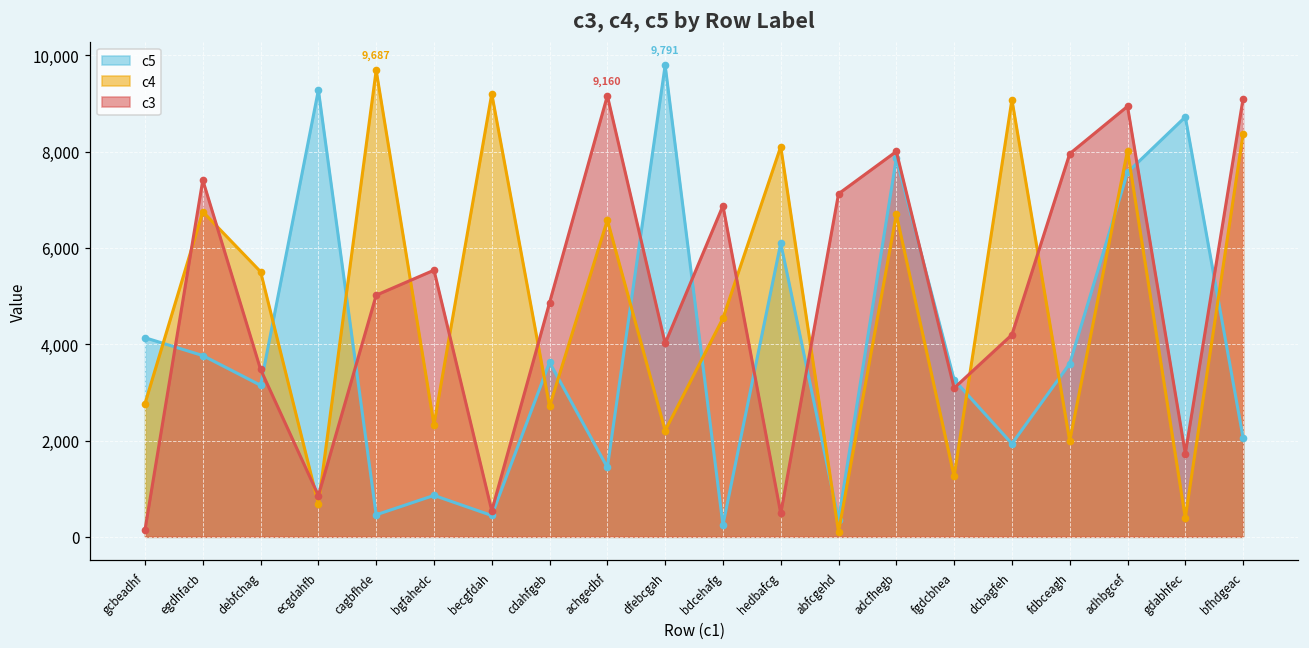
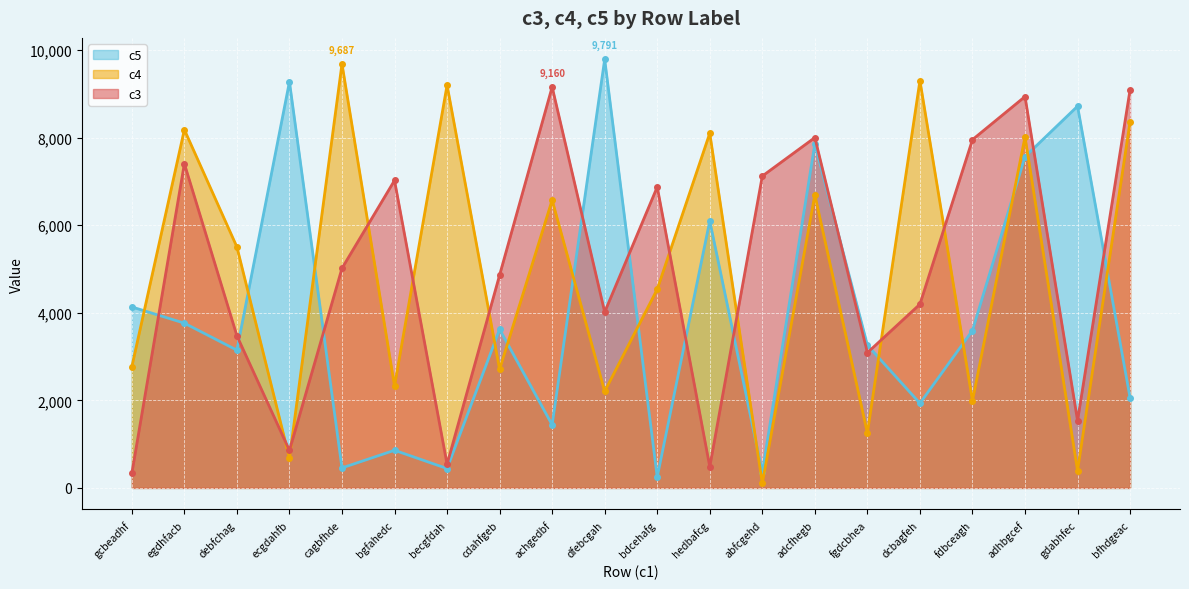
  {
    "c5": {
      "dfebcgah": "9,791"
    },
    "c4": {
      "gcbeadhf": "2,800",
-     "egdhfacb": "6,800",
+     "egdhfacb": "8,200",
      "debfchag": "5,500",
      "ecgdahfb": "700",
      "bgfahedc": "2,300",
      "becgfdah": "9,200",
      "cdahfgeb": "2,700",
      "achgedbf": "6,600",
      "dfebcgah": "2,200",
      "bdcehafg": "4,500",
      "hedbafcg": "8,100",
      "abfcgehd": "100",
      "adcfhegb": "6,700",
      "fgdcbhea": "1,300",
-     "dcbagfeh": "9,100",
+     "dcbagfeh": "9,300",
      "fdbceagh": "2,000",
      "adhbgcef": "8,000",
      "gdabhfec": "400",
      "bfhdgeac": "8,400"
    },
    "c3": {
-     "gcbeadhf": "100",
+     "gcbeadhf": "300",
      "egdhfacb": "7,400",
      "debfchag": "3,500",
      "ecgdahfb": "900",
      "cagbfhde": "5,000",
-     "bgfahedc": "5,500",
+     "bgfahedc": "7,000",
      "becgfdah": "500",
      "cdahfgeb": "4,900",
      "dfebcgah": "4,000",
      "bdcehafg": "6,900",
      "hedbafcg": "500",
      "abfcgehd": "7,100",
      "adcfhegb": "8,000",
      "fgdcbhea": "3,100",
      "dcbagfeh": "4,200",
      "fdbceagh": "8,000",
      "adhbgcef": "8,900",
-     "gdabhfec": "1,700",
+     "gdabhfec": "1,500",
      "bfhdgeac": "9,100"
    }
  }
